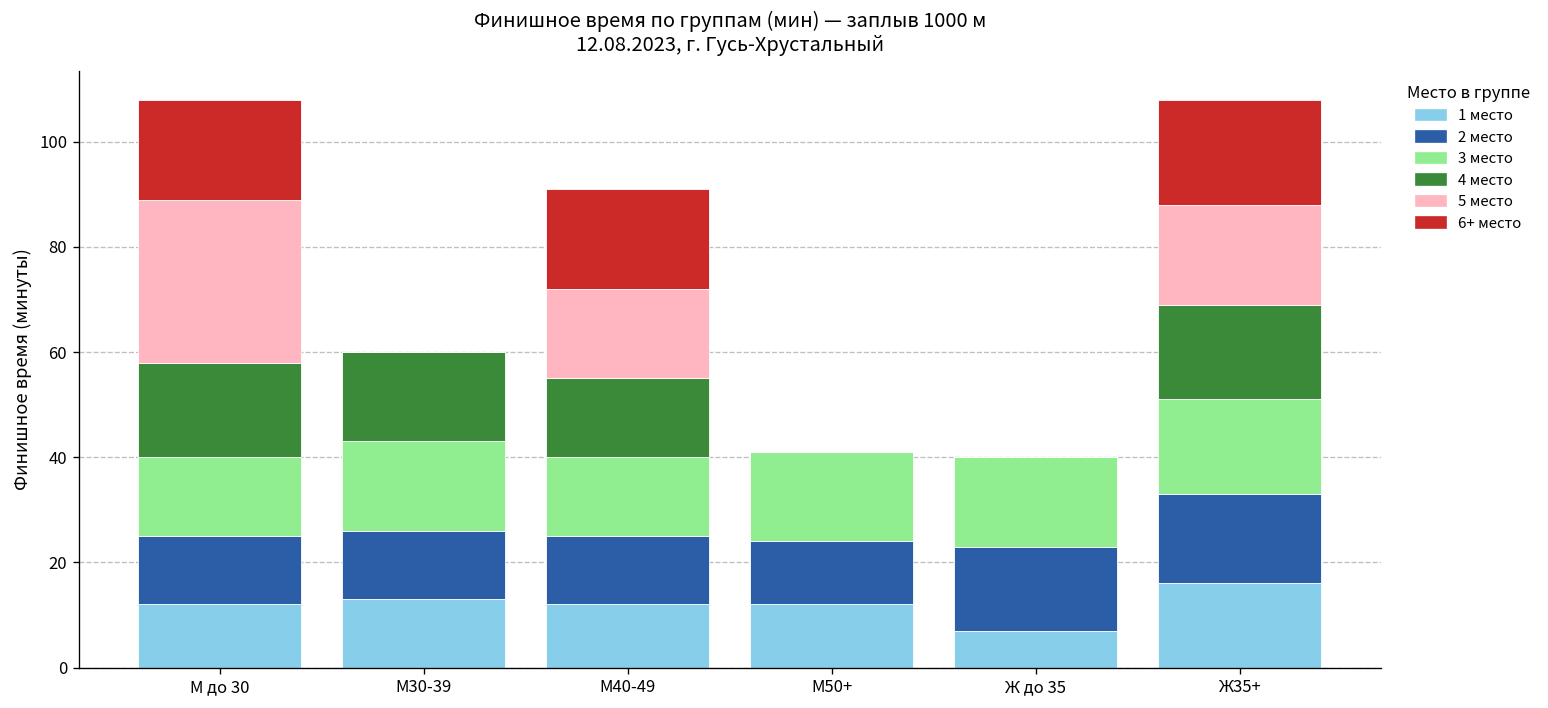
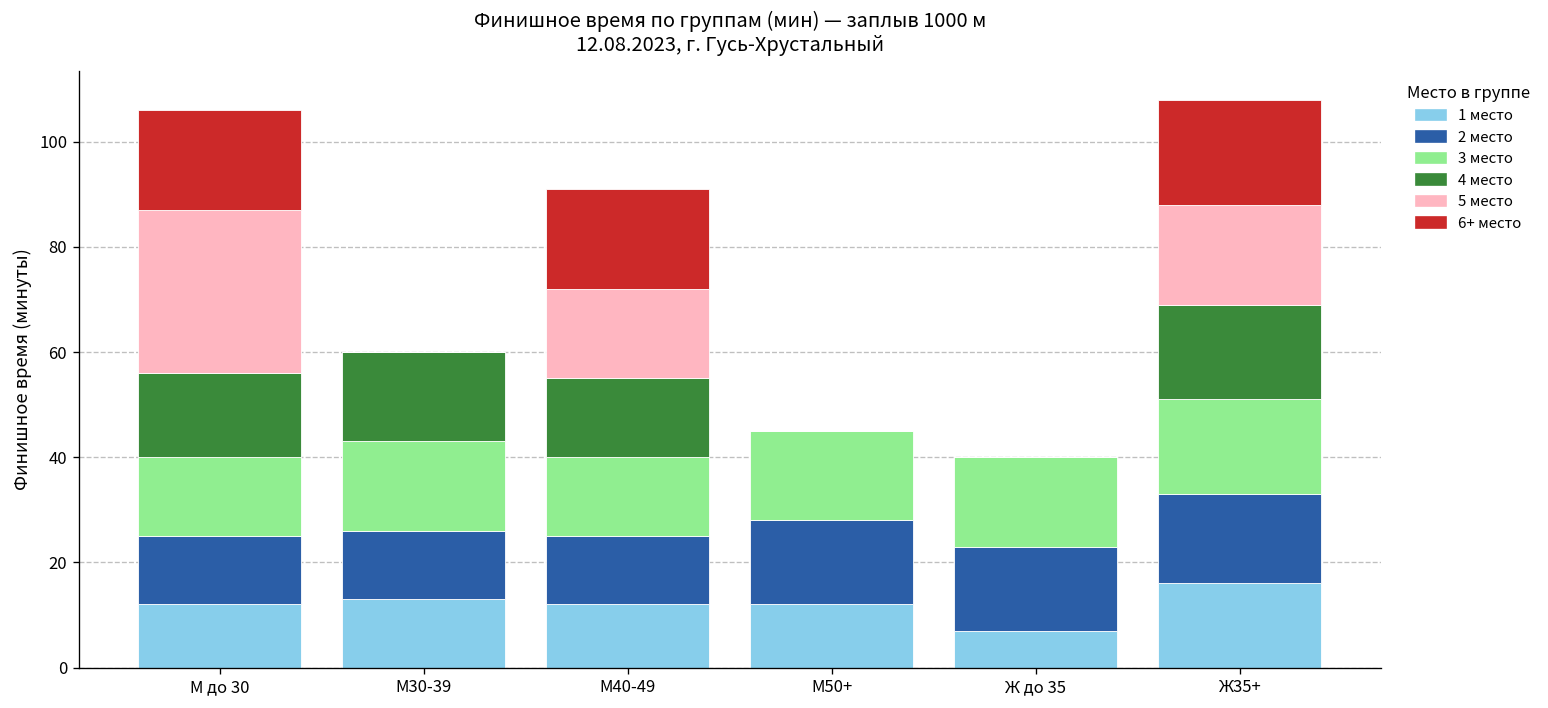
  {
    "1 место": {
      "М до 30": 12,
      "М30-39": 13,
      "М40-49": 12,
      "М50+": 12,
      "Ж до 35": 7,
      "Ж35+": 16
    },
    "2 место": {
      "М до 30": 13,
      "М30-39": 13,
      "М40-49": 13,
-     "М50+": 12,
+     "М50+": 16,
      "Ж до 35": 16,
      "Ж35+": 17
    },
    "3 место": {
      "М до 30": 15,
      "М30-39": 17,
      "М40-49": 15,
      "М50+": 17,
      "Ж до 35": 17,
      "Ж35+": 18
    },
    "4 место": {
-     "М до 30": 18,
+     "М до 30": 16,
      "М30-39": 17,
      "М40-49": 15,
      "М50+": 0,
      "Ж до 35": 0,
      "Ж35+": 18
    },
    "5 место": {
      "М до 30": 31,
      "М30-39": 0,
      "М40-49": 17,
      "М50+": 0,
      "Ж до 35": 0,
      "Ж35+": 19
    },
    "6+ место": {
      "М до 30": 19,
      "М30-39": 0,
      "М40-49": 19,
      "М50+": 0,
      "Ж до 35": 0,
      "Ж35+": 20
    }
  }
